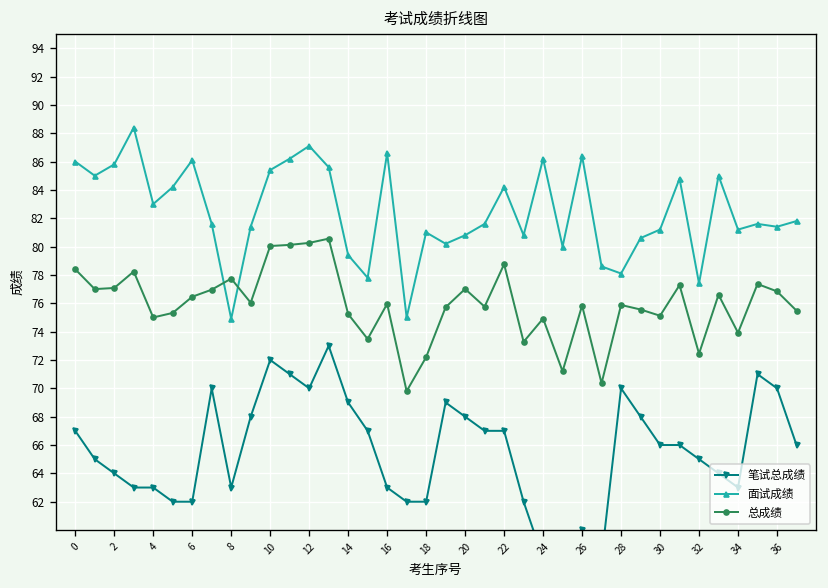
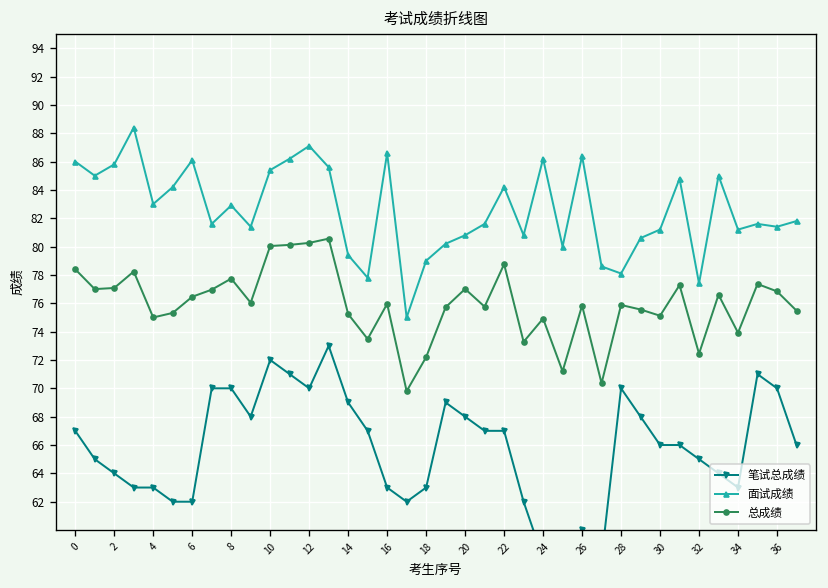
  {
    "笔试总成绩": {
      "0": 67,
      "2": 64,
      "4": 63,
      "6": 62,
-     "8": 63,
+     "8": 70,
      "10": 72,
      "12": 70,
      "14": 69,
      "16": 63,
-     "18": 62,
+     "18": 63,
      "20": 68,
      "22": 67,
      "26": 60,
      "28": 70,
      "30": 66,
      "32": 65,
      "36": 70
    },
    "面试成绩": {
      "0": 86.0,
      "2": 85.8,
      "4": 83.0,
      "6": 86.1,
-     "8": 74.9,
+     "8": 82.9,
      "10": 85.4,
      "12": 87.1,
      "14": 79.4,
      "16": 86.6,
-     "18": 81,
+     "18": 79,
      "20": 80.8,
      "22": 84.2,
      "24": 86.2,
      "26": 86.4,
      "28": 78.1,
      "30": 81.2,
      "32": 77.4,
      "34": 81.2,
      "36": 81.4
    },
    "总成绩": {
      "0": 78.4,
      "2": 77.1,
      "4": 75.0,
      "6": 76.5,
      "8": 77.7,
      "10": 80.0,
      "12": 80.3,
      "14": 75.2,
      "16": 76.0,
      "18": 72.2,
      "20": 77.0,
      "22": 78.8,
      "24": 74.9,
      "26": 75.8,
      "28": 75.9,
      "30": 75.1,
      "32": 72.4,
      "34": 73.9,
      "36": 76.8
    }
  }
